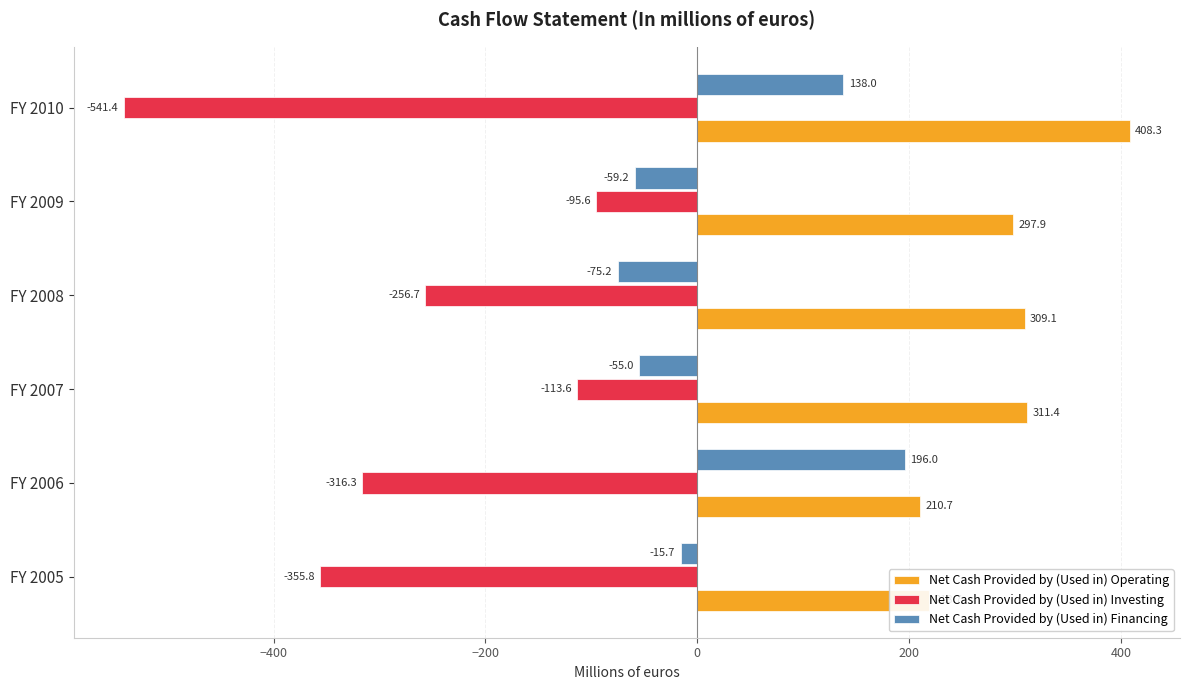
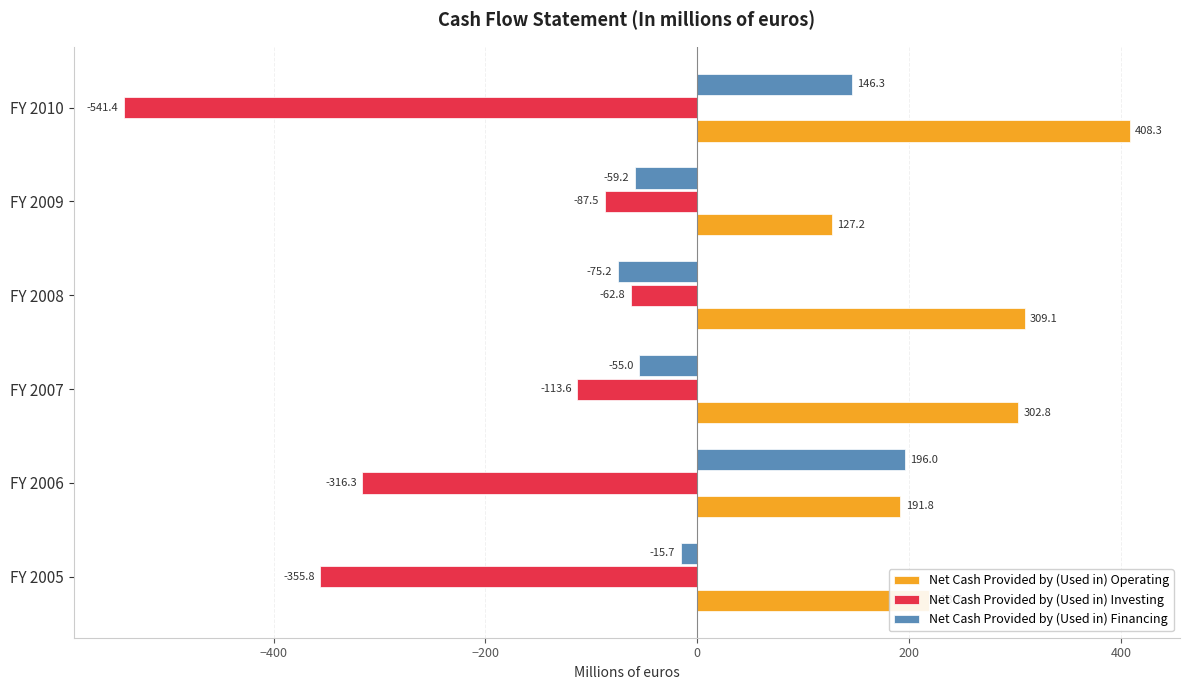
  {
    "Net Cash Provided by (Used in) Operating": {
      "FY 2010": 408.3,
-     "FY 2009": 297.9,
+     "FY 2009": 127.2,
      "FY 2008": 309.1,
-     "FY 2007": 311.4,
-     "FY 2006": 210.7
+     "FY 2007": 302.8,
+     "FY 2006": 191.8
    },
    "Net Cash Provided by (Used in) Investing": {
      "FY 2010": -541.4,
-     "FY 2009": -95.6,
-     "FY 2008": -256.7,
+     "FY 2009": -87.5,
+     "FY 2008": -62.8,
      "FY 2007": -113.6,
      "FY 2006": -316.3,
      "FY 2005": -355.8
    },
    "Net Cash Provided by (Used in) Financing": {
-     "FY 2010": 138.0,
+     "FY 2010": 146.3,
      "FY 2009": -59.2,
      "FY 2008": -75.2,
      "FY 2007": -55.0,
      "FY 2006": 196.0,
      "FY 2005": -15.7
    }
  }
